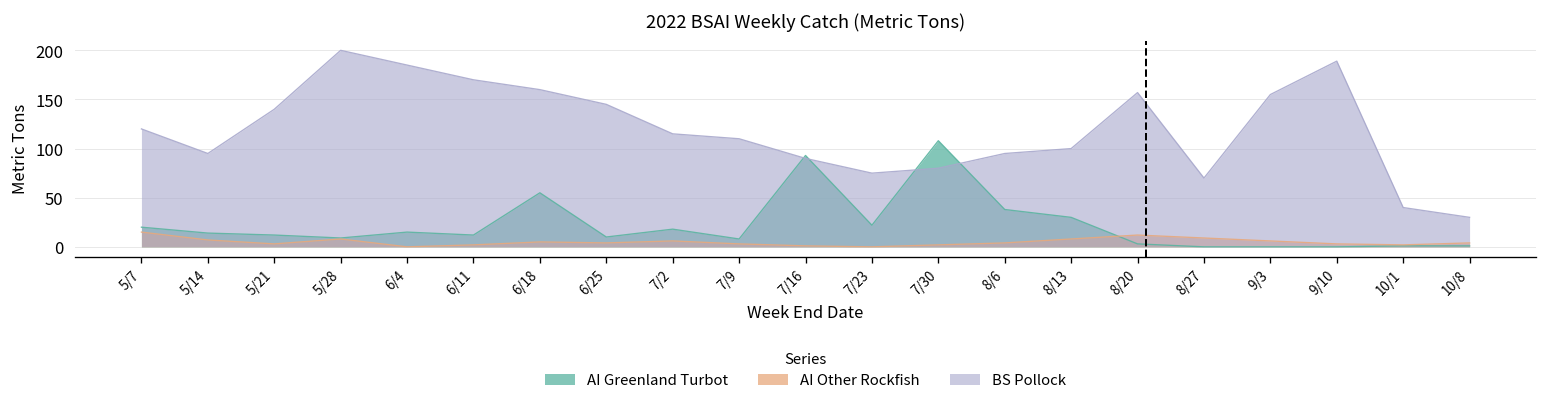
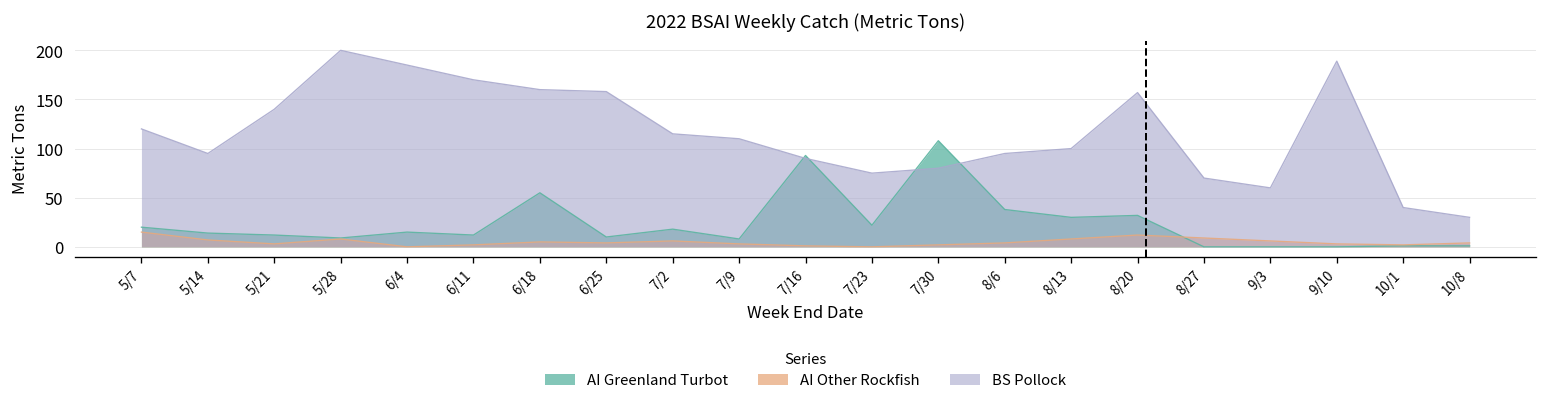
  {
    "AI Greenland Turbot": {
      "5/7": 20,
      "5/14": 10,
      "5/21": 10,
      "6/4": 20,
      "6/11": 10,
      "6/18": 60,
      "6/25": 10,
      "7/2": 20,
      "7/9": 10,
      "7/23": 20,
      "7/30": 110,
      "8/6": 40,
      "8/13": 30,
-     "8/20": 0,
+     "8/20": 30,
      "8/27": 0,
      "9/3": 0
    },
    "AI Other Rockfish": {
      "5/7": 20,
      "5/14": 10,
      "5/21": 0,
      "6/4": 0,
      "6/11": 0,
      "6/18": 10,
      "6/25": 0,
      "7/2": 10,
      "7/9": 0,
      "7/16": 0,
      "7/23": 0,
      "7/30": 0,
      "8/6": 0,
      "8/13": 10,
      "8/20": 10,
      "8/27": 10,
      "9/3": 10
    },
    "BS Pollock": {
      "5/7": 120,
      "5/14": 100,
      "5/21": 140,
      "5/28": 200,
      "6/4": 190,
      "6/11": 170,
      "6/18": 160,
-     "6/25": 150,
+     "6/25": 160,
      "7/2": 120,
      "7/9": 110,
      "7/23": 80,
      "7/30": 80,
      "8/6": 100,
      "8/13": 100,
      "8/20": 160,
      "8/27": 70,
-     "9/3": 160,
+     "9/3": 60,
      "9/10": 190,
      "10/1": 40,
      "10/8": 30
    }
  }
